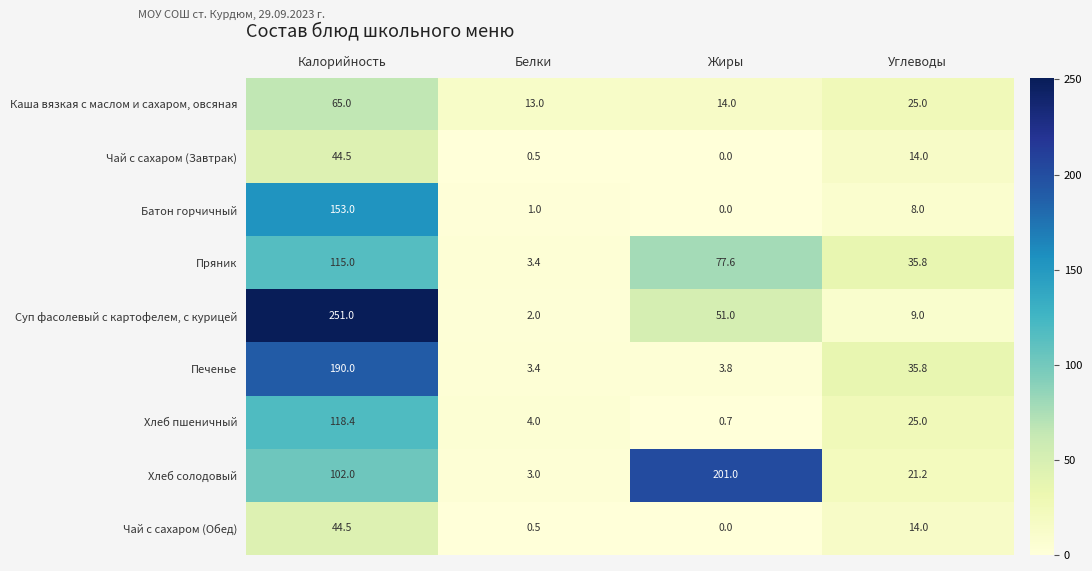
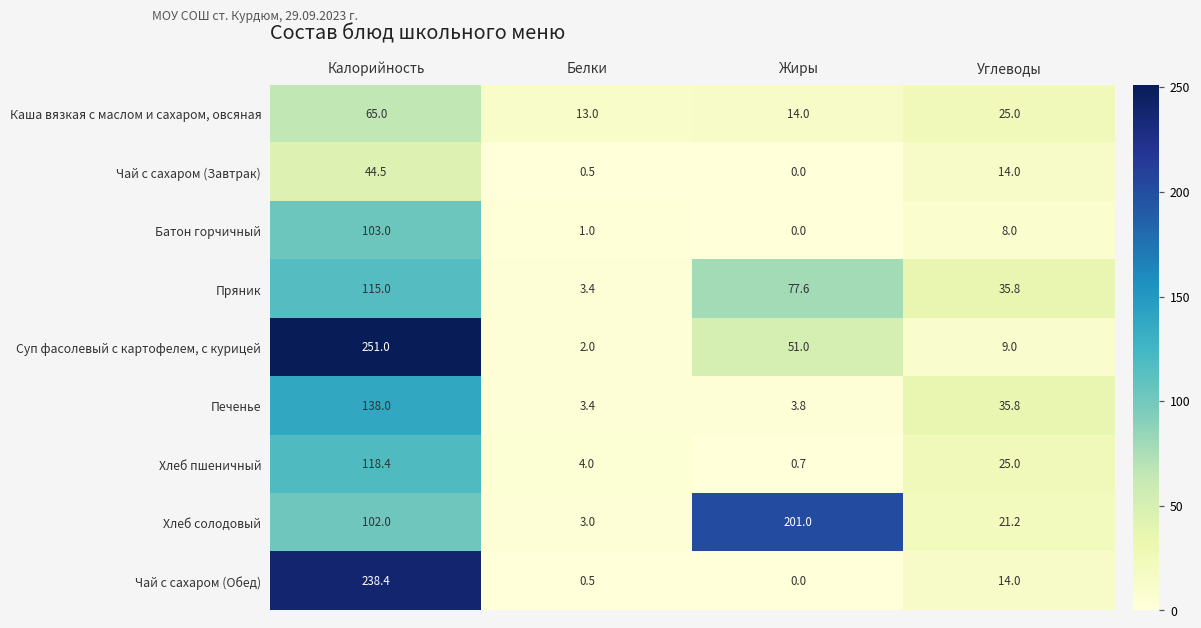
  {
    "Батон горчичный": {
-     "Калорийность": 153.0
+     "Калорийность": 103.0
    },
    "Печенье": {
-     "Калорийность": 190.0
+     "Калорийность": 138.0
    },
    "Чай с сахаром (Обед)": {
-     "Калорийность": 44.5
+     "Калорийность": 238.4
    }
  }
